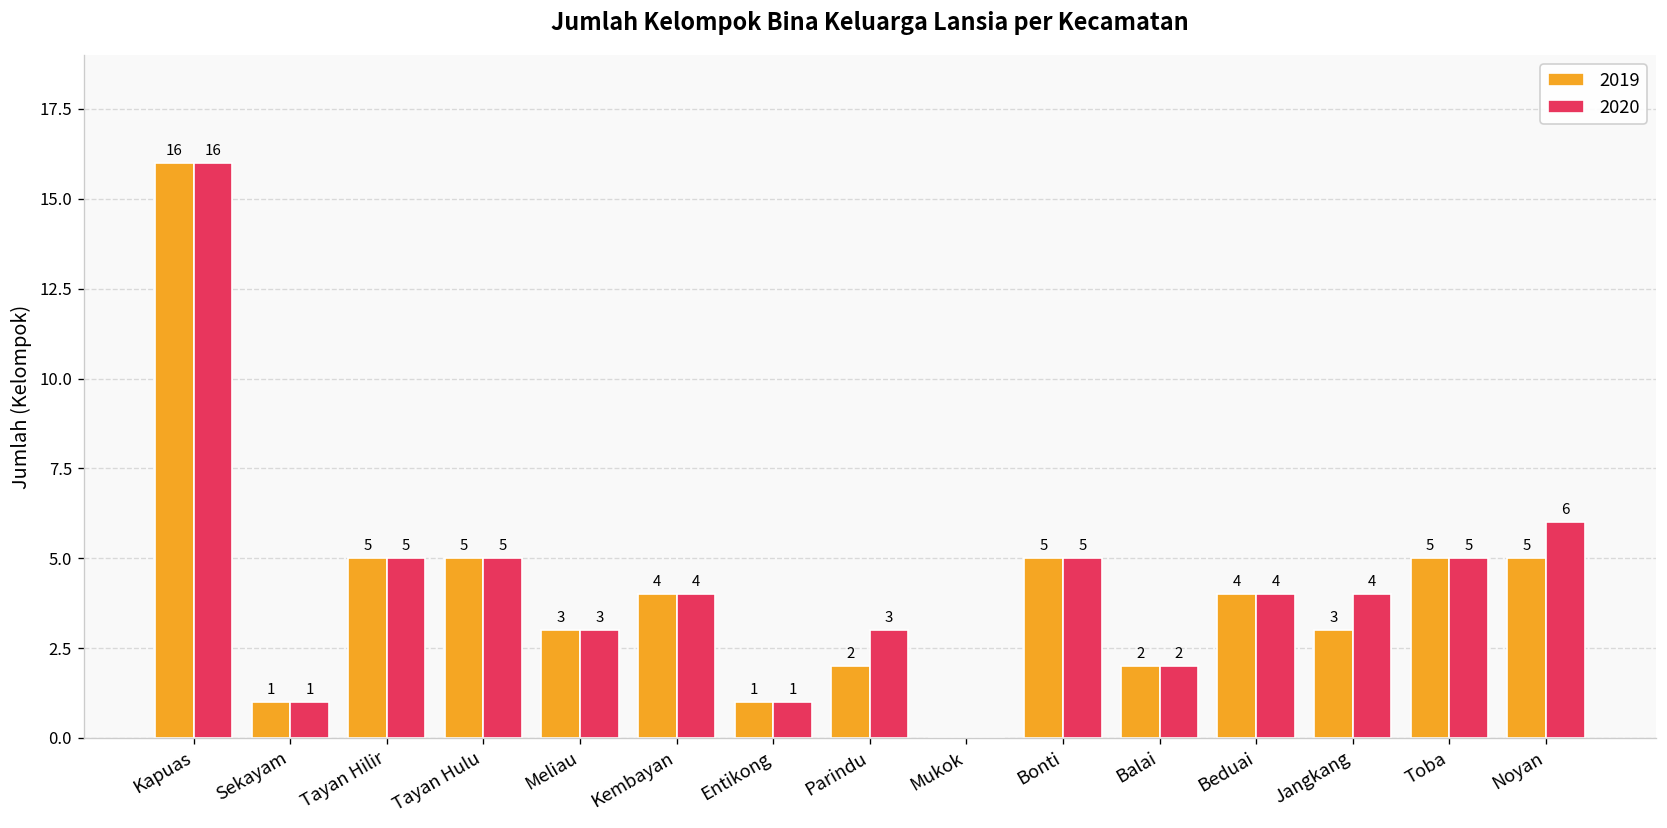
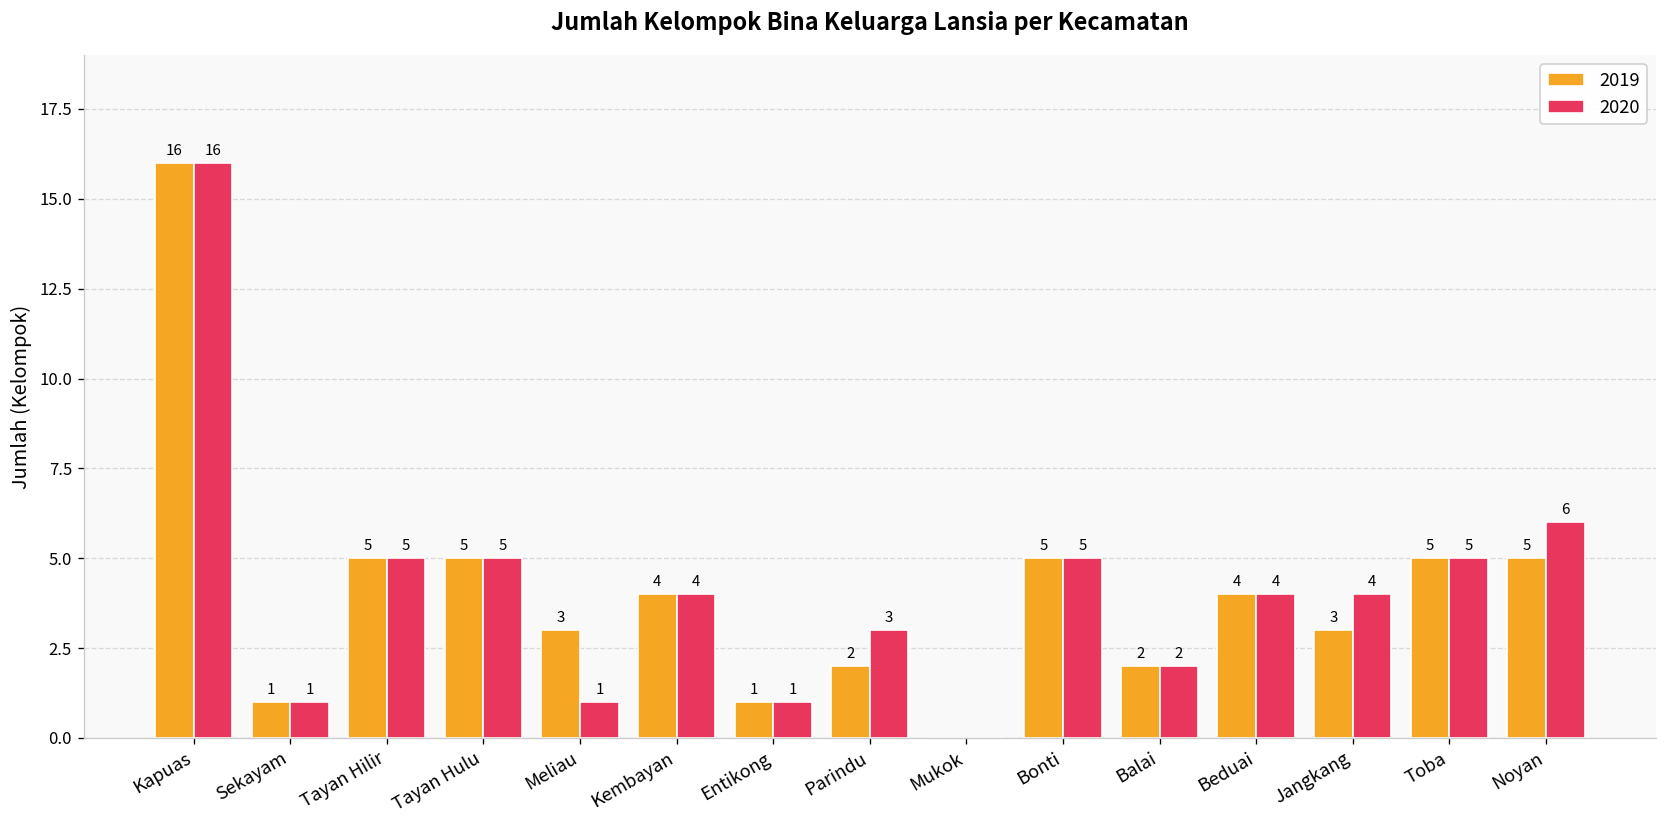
  {
    "2019": {
      "Kapuas": 16,
      "Sekayam": 1,
      "Tayan Hilir": 5,
      "Tayan Hulu": 5,
      "Meliau": 3,
      "Kembayan": 4,
      "Entikong": 1,
      "Parindu": 2,
      "Bonti": 5,
      "Balai": 2,
      "Beduai": 4,
      "Jangkang": 3,
      "Toba": 5,
      "Noyan": 5
    },
    "2020": {
      "Kapuas": 16,
      "Sekayam": 1,
      "Tayan Hilir": 5,
      "Tayan Hulu": 5,
-     "Meliau": 3,
+     "Meliau": 1,
      "Kembayan": 4,
      "Entikong": 1,
      "Parindu": 3,
      "Bonti": 5,
      "Balai": 2,
      "Beduai": 4,
      "Jangkang": 4,
      "Toba": 5,
      "Noyan": 6
    }
  }
